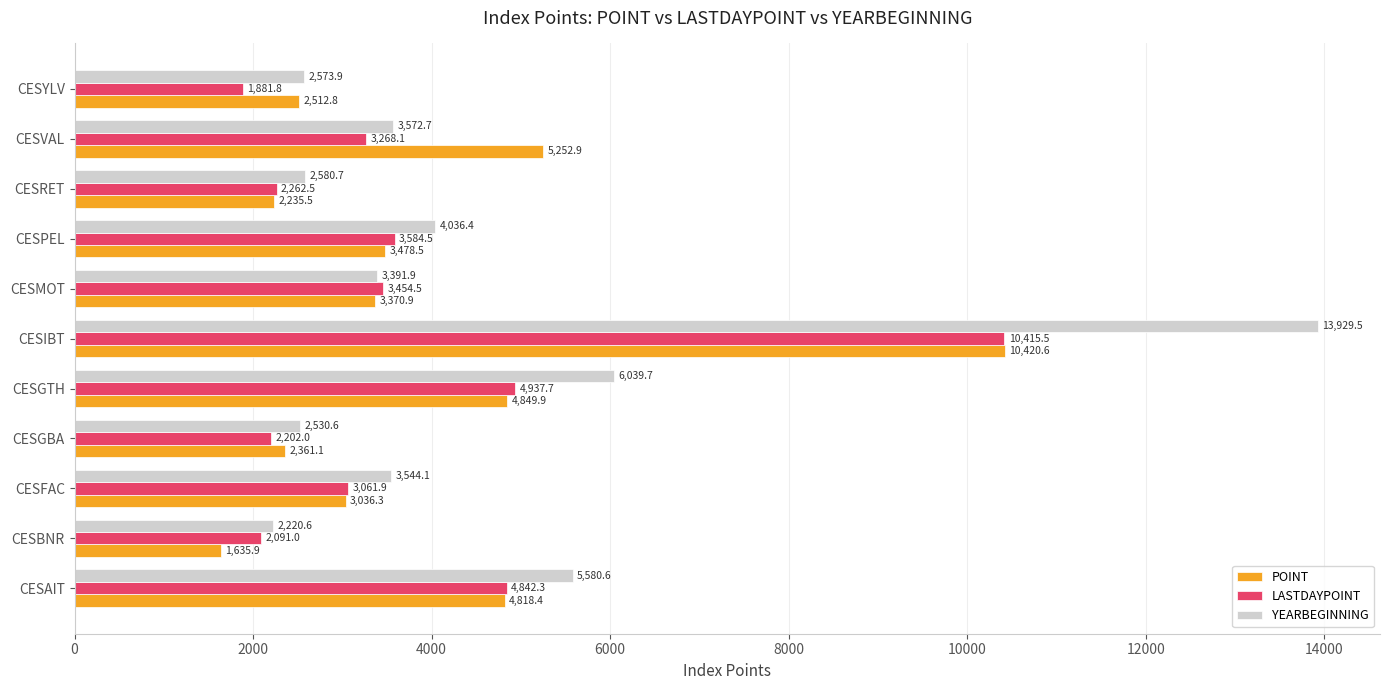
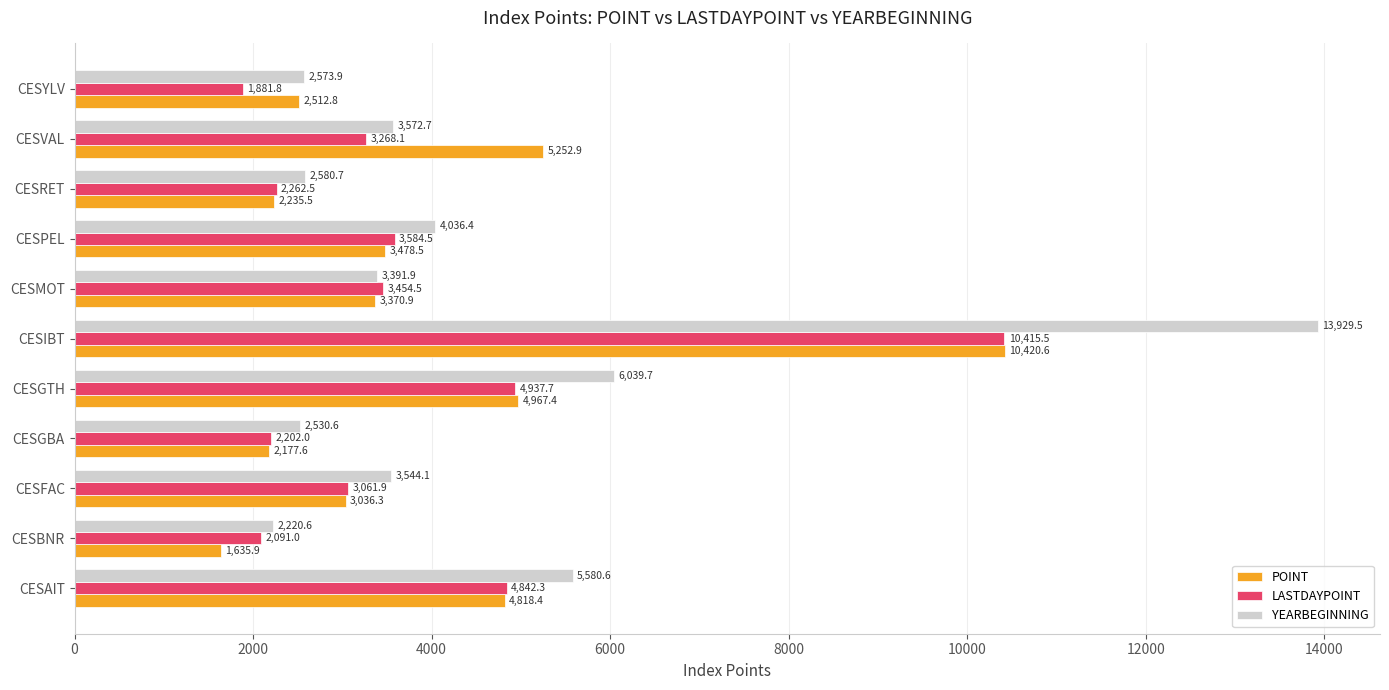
  {
    "POINT": {
      "CESYLV": "2,512.8",
      "CESVAL": "5,252.9",
      "CESRET": "2,235.5",
      "CESPEL": "3,478.5",
      "CESMOT": "3,370.9",
      "CESIBT": "10,420.6",
-     "CESGTH": "4,849.9",
-     "CESGBA": "2,361.1",
+     "CESGTH": "4,967.4",
+     "CESGBA": "2,177.6",
      "CESFAC": "3,036.3",
      "CESBNR": "1,635.9",
      "CESAIT": "4,818.4"
    },
    "LASTDAYPOINT": {
      "CESYLV": "1,881.8",
      "CESVAL": "3,268.1",
      "CESRET": "2,262.5",
      "CESPEL": "3,584.5",
      "CESMOT": "3,454.5",
      "CESIBT": "10,415.5",
      "CESGTH": "4,937.7",
      "CESGBA": "2,202.0",
      "CESFAC": "3,061.9",
      "CESBNR": "2,091.0",
      "CESAIT": "4,842.3"
    },
    "YEARBEGINNING": {
      "CESYLV": "2,573.9",
      "CESVAL": "3,572.7",
      "CESRET": "2,580.7",
      "CESPEL": "4,036.4",
      "CESMOT": "3,391.9",
      "CESIBT": "13,929.5",
      "CESGTH": "6,039.7",
      "CESGBA": "2,530.6",
      "CESFAC": "3,544.1",
      "CESBNR": "2,220.6",
      "CESAIT": "5,580.6"
    }
  }
